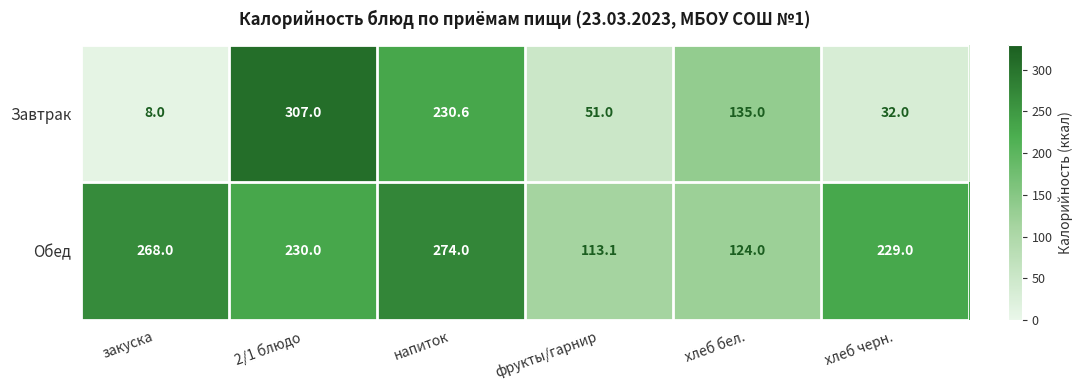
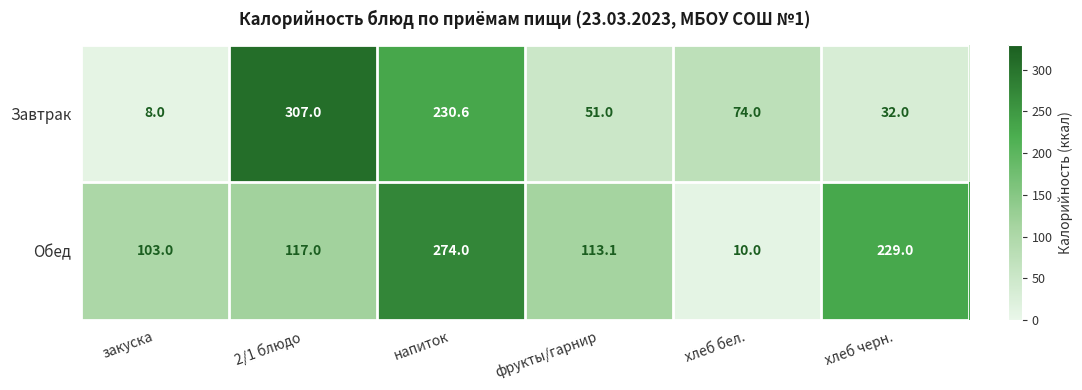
  {
    "Завтрак": {
      "закуска": 8.0,
      "2/1 блюдо": 307.0,
      "напиток": 230.6,
      "фрукты/гарнир": 51.0,
-     "хлеб бел.": 135.0,
+     "хлеб бел.": 74.0,
      "хлеб черн.": 32.0
    },
    "Обед": {
-     "закуска": 268.0,
-     "2/1 блюдо": 230.0,
+     "закуска": 103.0,
+     "2/1 блюдо": 117.0,
      "напиток": 274.0,
      "фрукты/гарнир": 113.1,
-     "хлеб бел.": 124.0,
+     "хлеб бел.": 10.0,
      "хлеб черн.": 229.0
    }
  }
